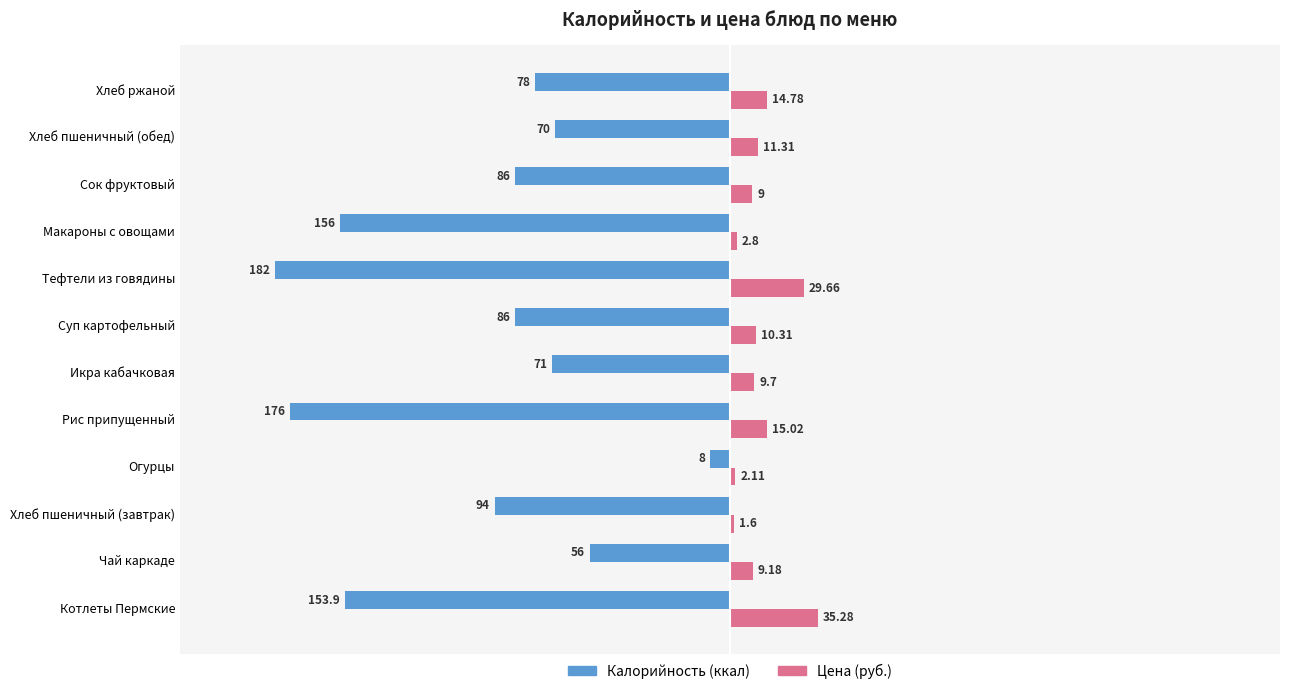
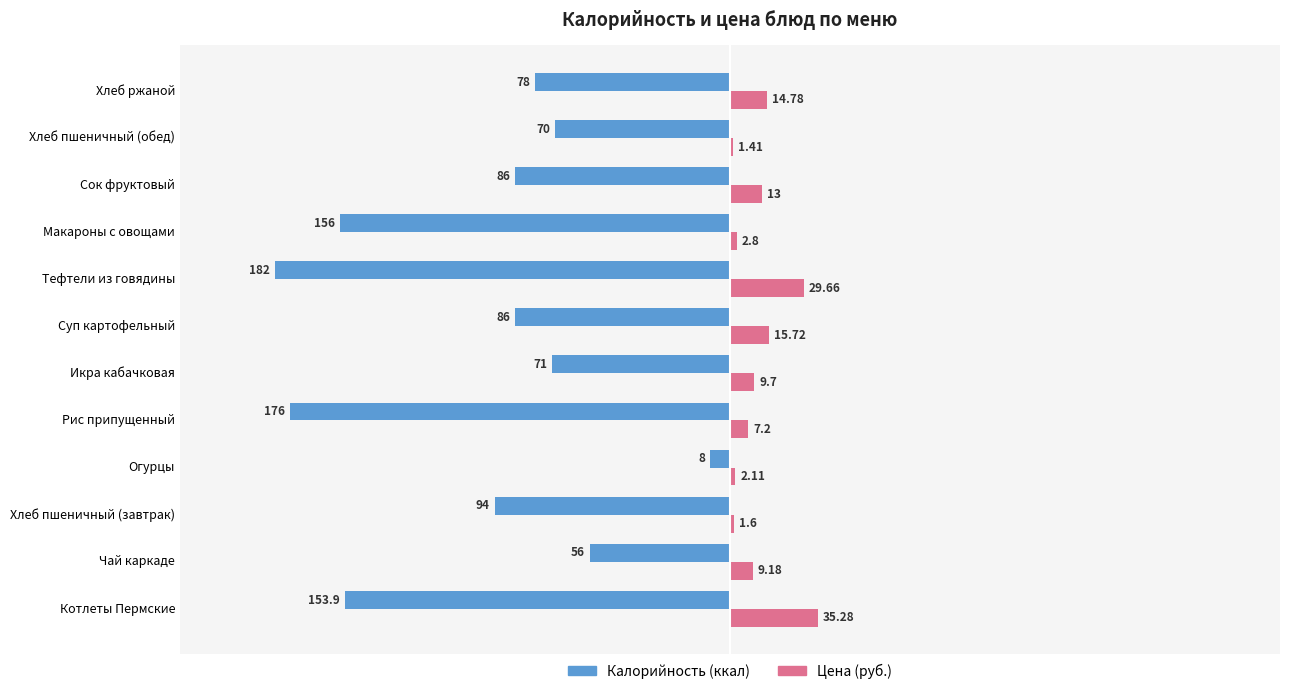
  {
    "Цена (руб.)": {
      "Хлеб ржаной": 14.78,
-     "Хлеб пшеничный (обед)": 11.31,
-     "Сок фруктовый": 9,
+     "Хлеб пшеничный (обед)": 1.41,
+     "Сок фруктовый": 13,
      "Макароны с овощами": 2.8,
      "Тефтели из говядины": 29.66,
-     "Суп картофельный": 10.31,
+     "Суп картофельный": 15.72,
      "Икра кабачковая": 9.7,
-     "Рис припущенный": 15.02,
+     "Рис припущенный": 7.2,
      "Огурцы": 2.11,
      "Хлеб пшеничный (завтрак)": 1.6,
      "Чай каркаде": 9.18,
      "Котлеты Пермские": 35.28
    }
  }
